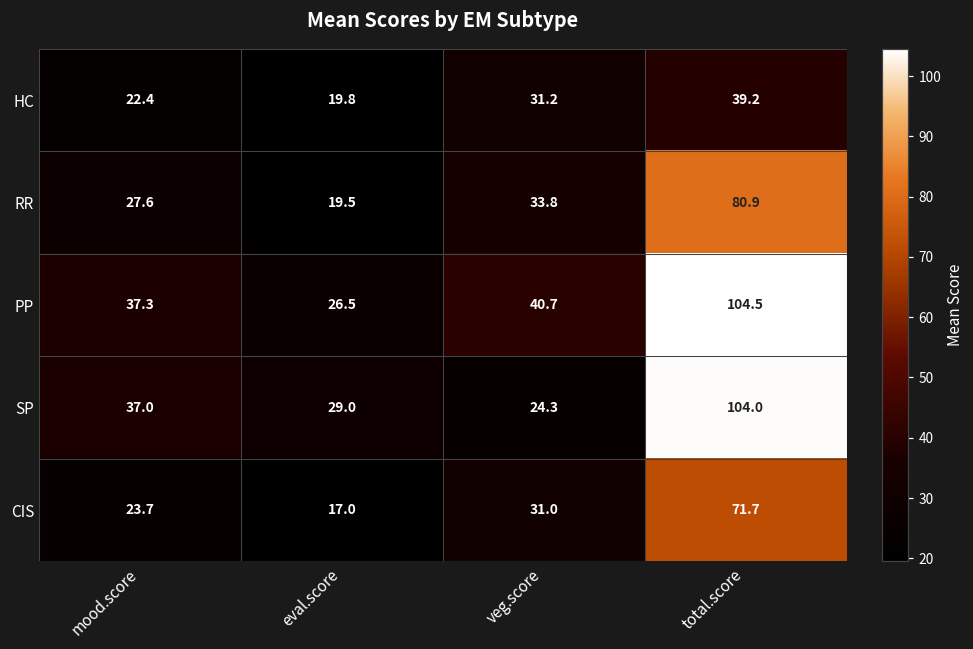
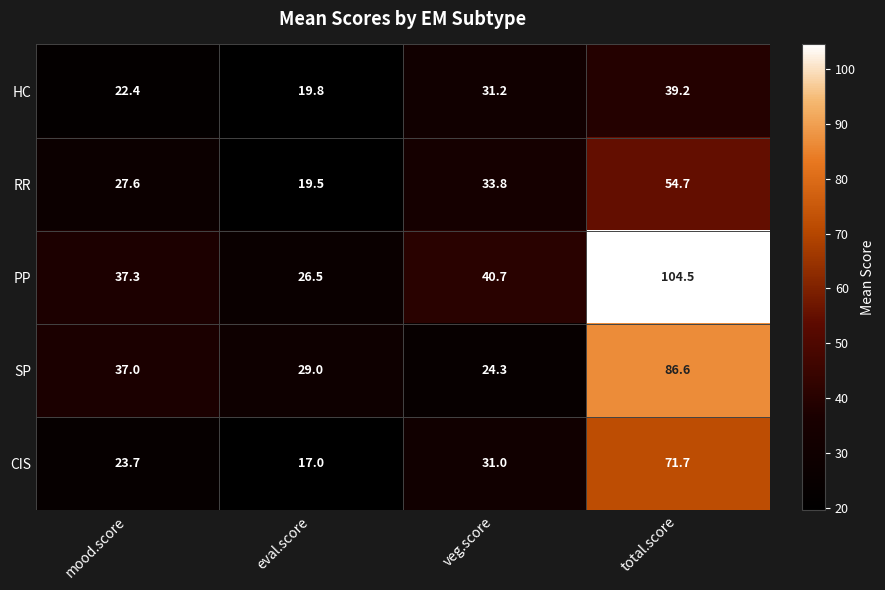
  {
    "HC": {
      "mood.score": 22.4,
      "eval.score": 19.8,
      "veg.score": 31.2,
      "total.score": 39.2
    },
    "RR": {
      "mood.score": 27.6,
      "eval.score": 19.5,
      "veg.score": 33.8,
-     "total.score": 80.9
+     "total.score": 54.7
    },
    "PP": {
      "mood.score": 37.3,
      "eval.score": 26.5,
      "veg.score": 40.7,
      "total.score": 104.5
    },
    "SP": {
      "mood.score": 37.0,
      "eval.score": 29.0,
      "veg.score": 24.3,
-     "total.score": 104.0
+     "total.score": 86.6
    },
    "CIS": {
      "mood.score": 23.7,
      "eval.score": 17.0,
      "veg.score": 31.0,
      "total.score": 71.7
    }
  }
